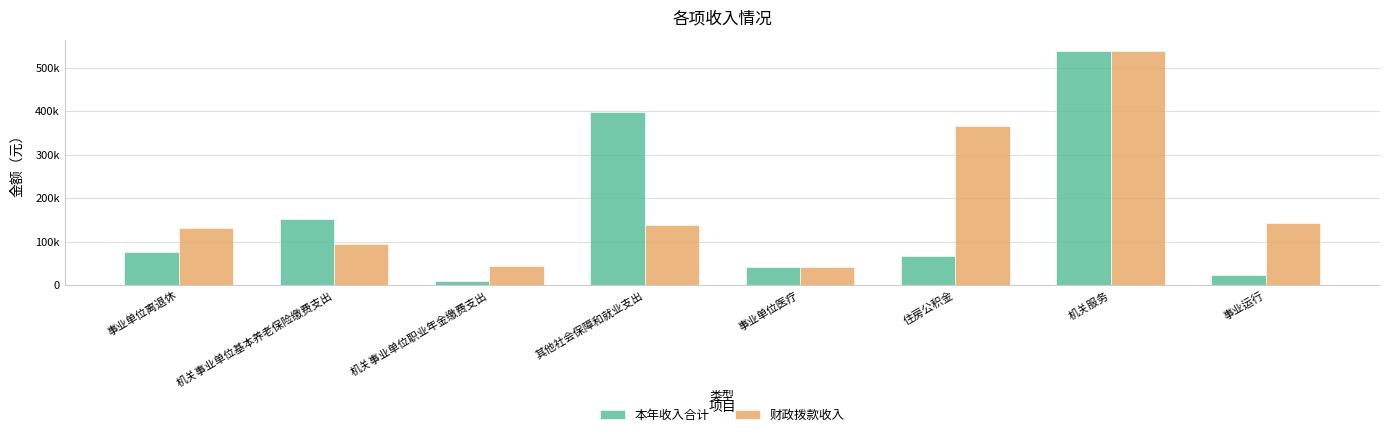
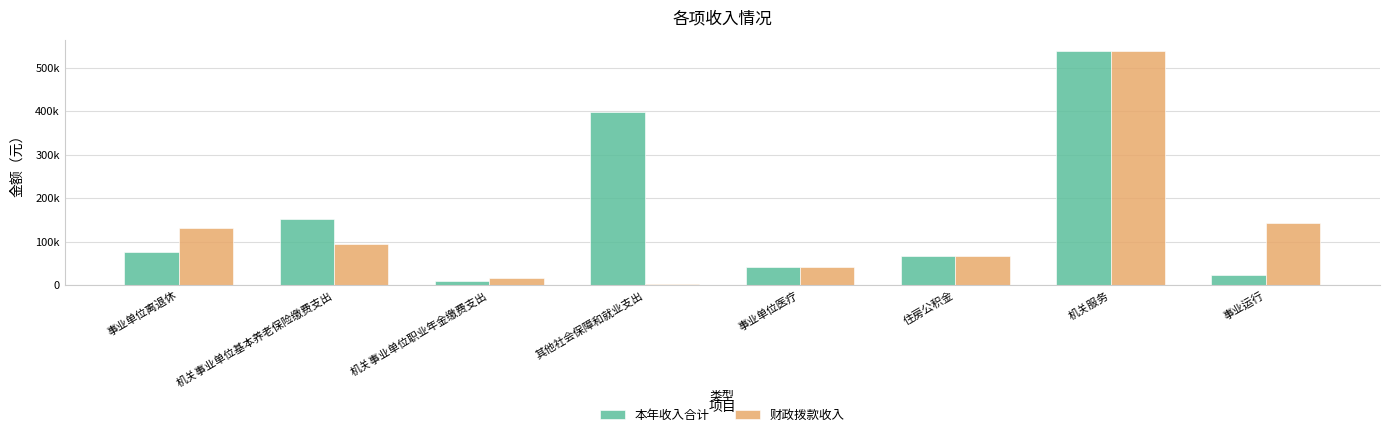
  {
    "本年收入合计": {
      "事业单位离退休": 80000,
      "机关事业单位基本养老保险缴费支出": 150000,
      "机关事业单位职业年金缴费支出": 10000,
      "其他社会保障和就业支出": 400000,
      "事业单位医疗": 40000,
      "住房公积金": 70000,
      "机关服务": 540000,
      "事业运行": 20000
    },
    "财政拨款收入": {
      "事业单位离退休": 130000,
      "机关事业单位基本养老保险缴费支出": 90000,
-     "机关事业单位职业年金缴费支出": 40000,
-     "其他社会保障和就业支出": 140000,
+     "机关事业单位职业年金缴费支出": 20000,
+     "其他社会保障和就业支出": 0,
      "事业单位医疗": 40000,
-     "住房公积金": 370000,
+     "住房公积金": 70000,
      "机关服务": 540000,
      "事业运行": 140000
    }
  }
